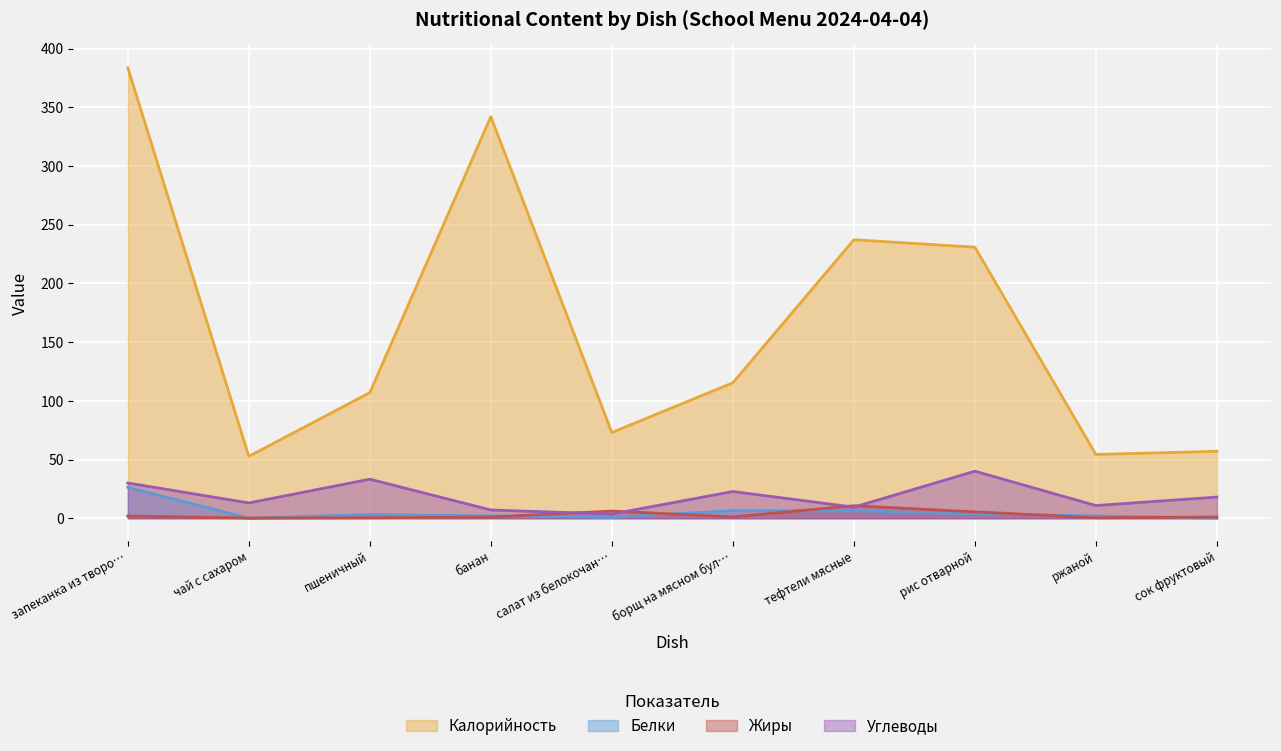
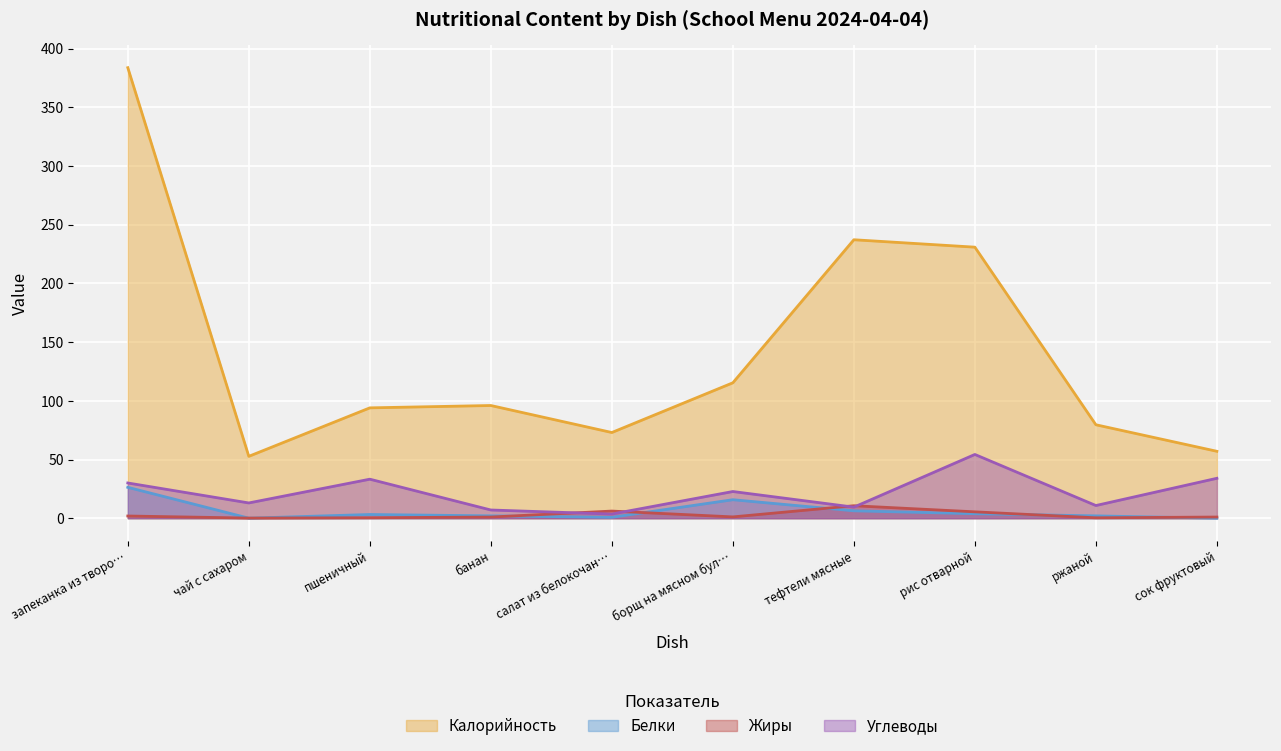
  {
    "Калорийность": {
      "запеканка из творо…": 384,
      "чай с сахаром": 53,
-     "пшеничный": 107,
-     "банан": 342,
+     "пшеничный": 94,
+     "банан": 96,
      "салат из белокочан…": 73,
      "борщ на мясном бул…": 115,
      "тефтели мясные": 237,
      "рис отварной": 231,
-     "ржаной": 54,
+     "ржаной": 80,
      "сок фруктовый": 57
    },
    "Белки": {
      "запеканка из творо…": 26,
      "пшеничный": 3,
      "салат из белокочан…": 1,
-     "борщ на мясном бул…": 6,
+     "борщ на мясном бул…": 16,
      "тефтели мясные": 6
    },
    "Жиры": {
      "запеканка из творо…": 2,
      "пшеничный": 0,
      "салат из белокочан…": 6,
      "борщ на мясном бул…": 1
    },
    "Углеводы": {
      "запеканка из творо…": 30,
      "чай с сахаром": 13,
      "пшеничный": 33,
      "банан": 7,
      "салат из белокочан…": 4,
      "борщ на мясном бул…": 23,
-     "рис отварной": 40,
+     "рис отварной": 54,
      "ржаной": 11,
-     "сок фруктовый": 18
+     "сок фруктовый": 34
    }
  }
